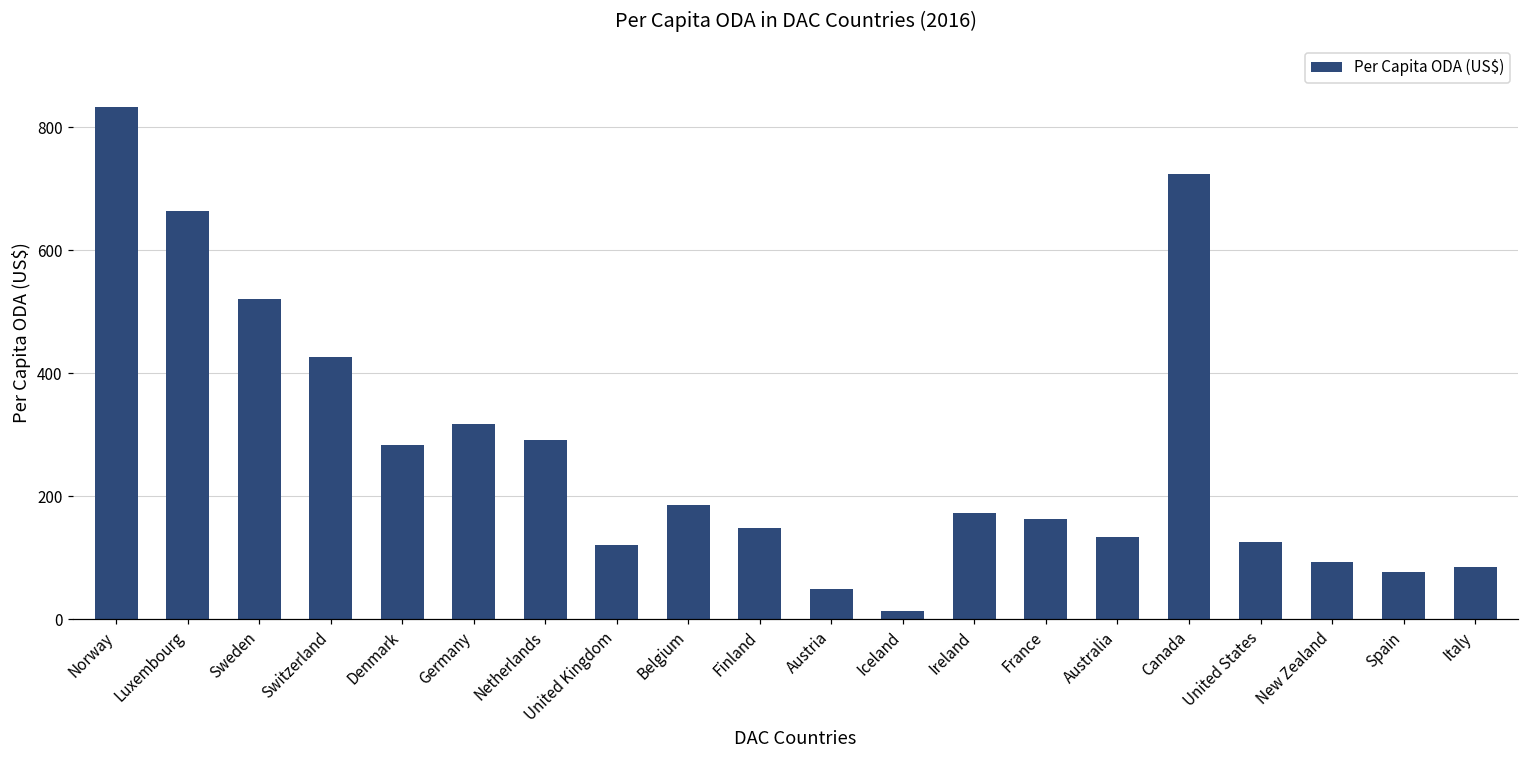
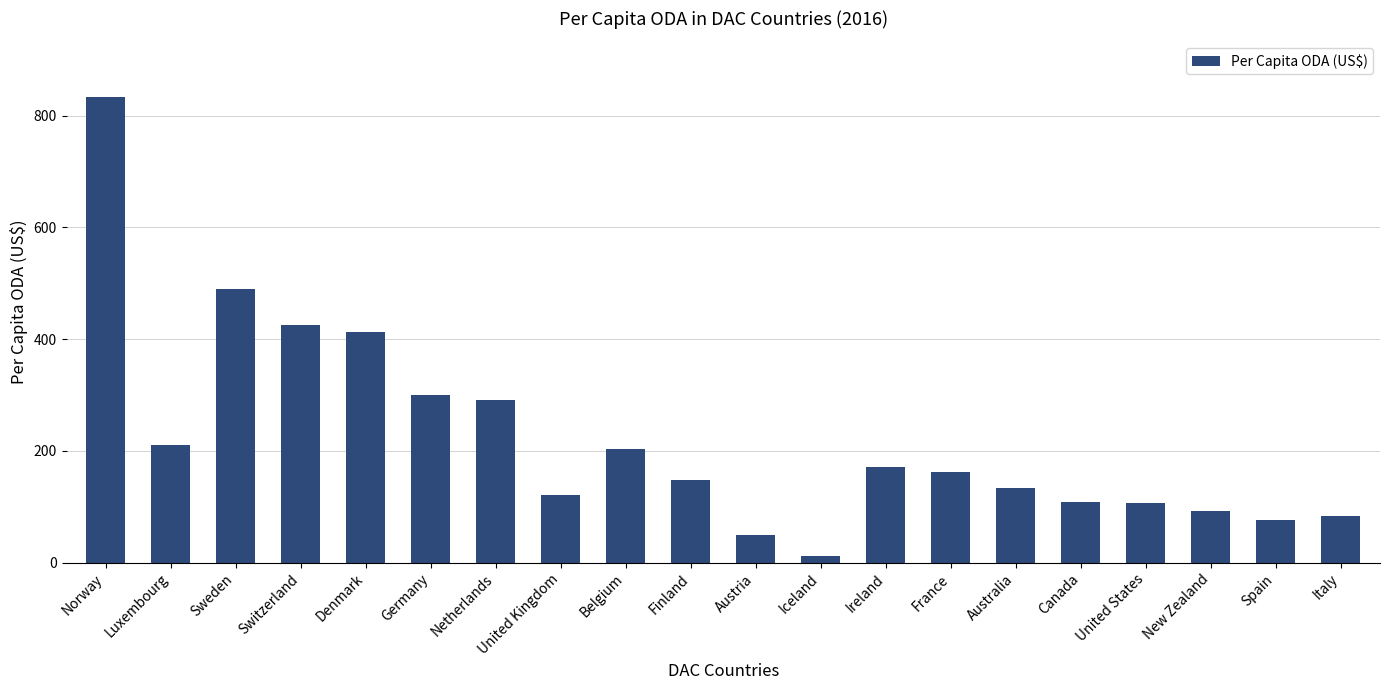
  {
    "Norway": 830,
-   "Luxembourg": 660,
-   "Sweden": 520,
+   "Luxembourg": 210,
+   "Sweden": 490,
    "Switzerland": 430,
-   "Denmark": 280,
-   "Germany": 320,
+   "Denmark": 410,
+   "Germany": 300,
    "Netherlands": 290,
    "United Kingdom": 120,
-   "Belgium": 190,
+   "Belgium": 200,
    "Finland": 150,
    "Austria": 50,
    "Iceland": 10,
    "Ireland": 170,
    "France": 160,
    "Australia": 130,
-   "Canada": 720,
-   "United States": 120,
+   "Canada": 110,
+   "United States": 110,
    "New Zealand": 90,
    "Spain": 80,
    "Italy": 80
  }
